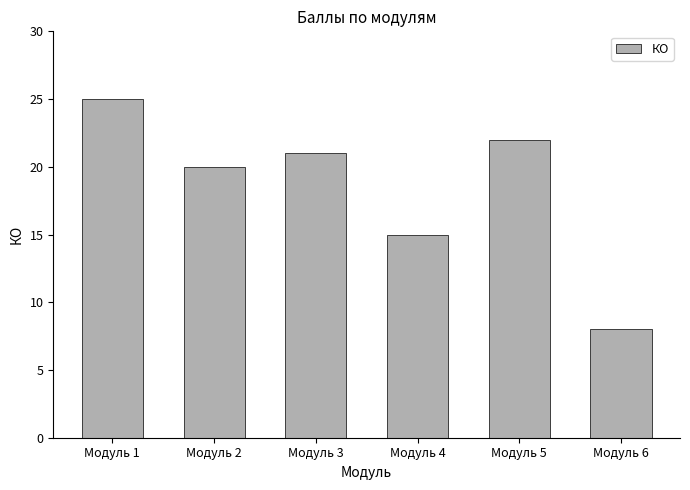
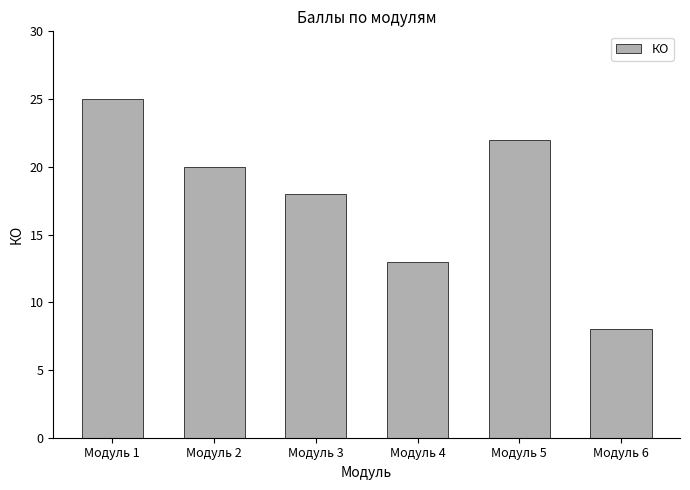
  {
    "Модуль 1": 25,
    "Модуль 2": 20,
-   "Модуль 3": 21,
-   "Модуль 4": 15,
+   "Модуль 3": 18,
+   "Модуль 4": 13,
    "Модуль 5": 22,
    "Модуль 6": 8
  }
